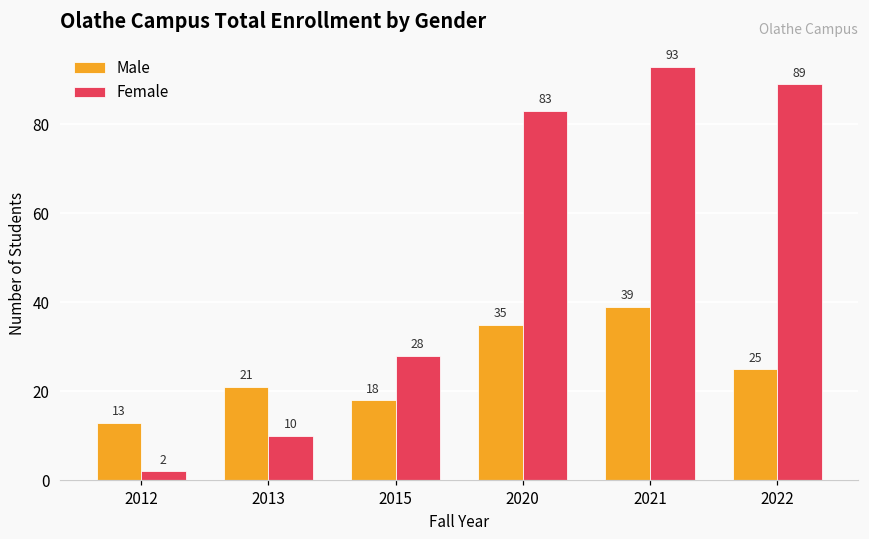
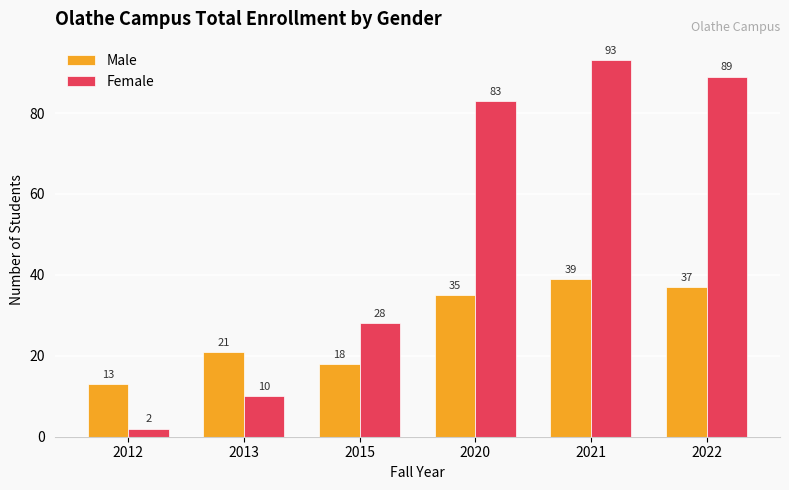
  {
    "Male": {
      "2012": 13,
      "2013": 21,
      "2015": 18,
      "2020": 35,
      "2021": 39,
-     "2022": 25
+     "2022": 37
    },
    "Female": {
      "2012": 2,
      "2013": 10,
      "2015": 28,
      "2020": 83,
      "2021": 93,
      "2022": 89
    }
  }
